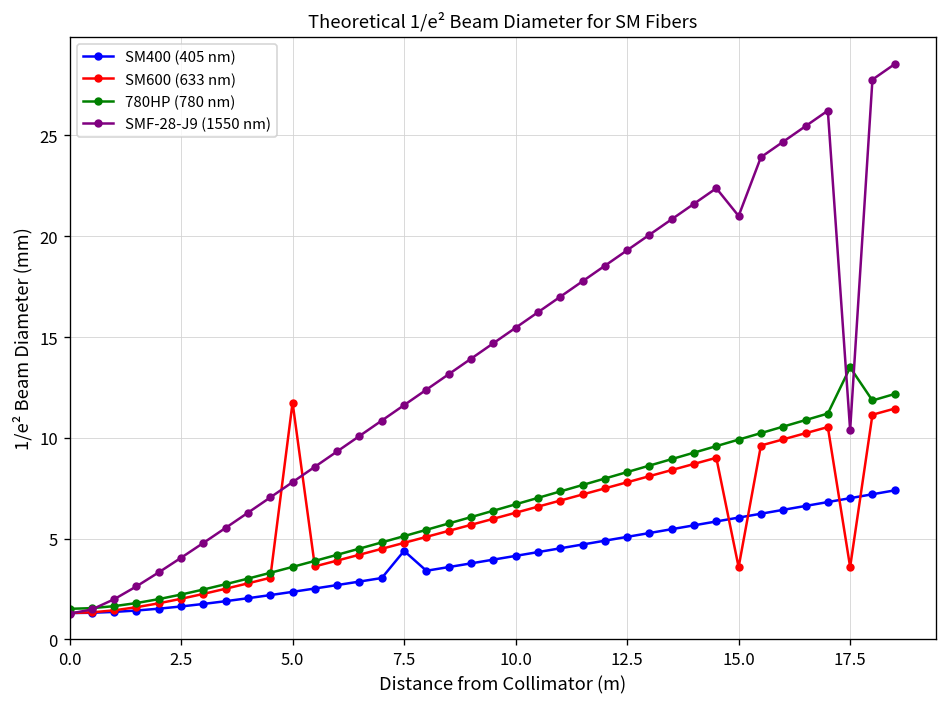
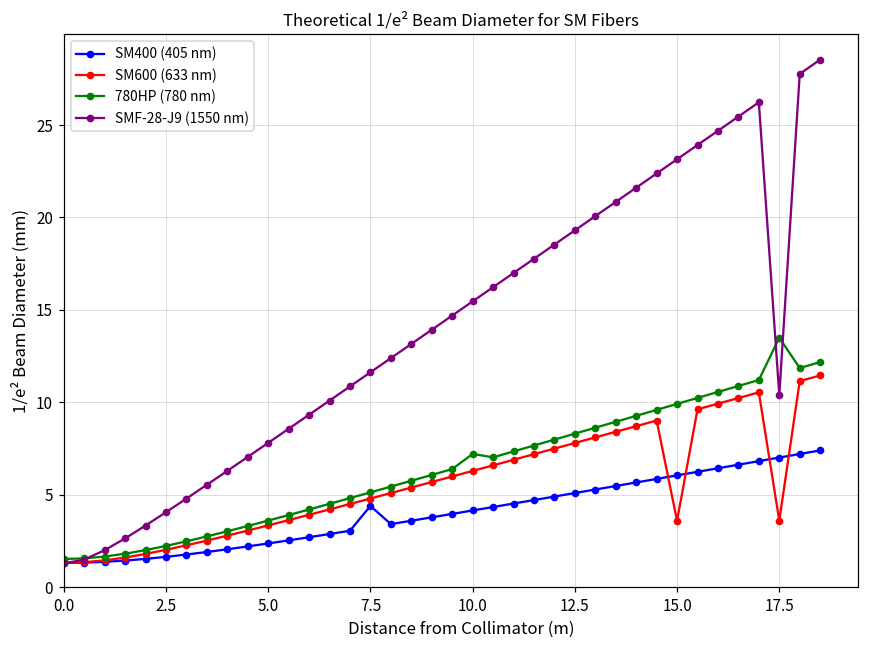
  {
    "SM400 (405 nm)": {
      "2.5": 1.6,
      "5.0": 2.4,
      "7.5": 4.4,
      "10.0": 4.1,
      "12.5": 5.1,
      "15.0": 6.0,
      "17.5": 7.0
    },
    "SM600 (633 nm)": {
      "2.5": 2.0,
-     "5.0": 11.8,
+     "5.0": 3.3,
      "7.5": 4.8,
      "10.0": 6.3,
      "12.5": 7.8,
      "15.0": 3.6,
      "17.5": 3.6
    },
    "780HP (780 nm)": {
      "0.0": 1.5,
      "2.5": 2.2,
      "5.0": 3.6,
      "7.5": 5.1,
-     "10.0": 6.7,
+     "10.0": 7.2,
      "12.5": 8.3,
      "15.0": 9.9,
      "17.5": 13.5
    },
    "SMF-28-J9 (1550 nm)": {
      "2.5": 4.1,
      "5.0": 7.8,
      "7.5": 11.6,
      "10.0": 15.5,
      "12.5": 19.3,
-     "15.0": 21.0,
+     "15.0": 23.2,
      "17.5": 10.4
    }
  }
